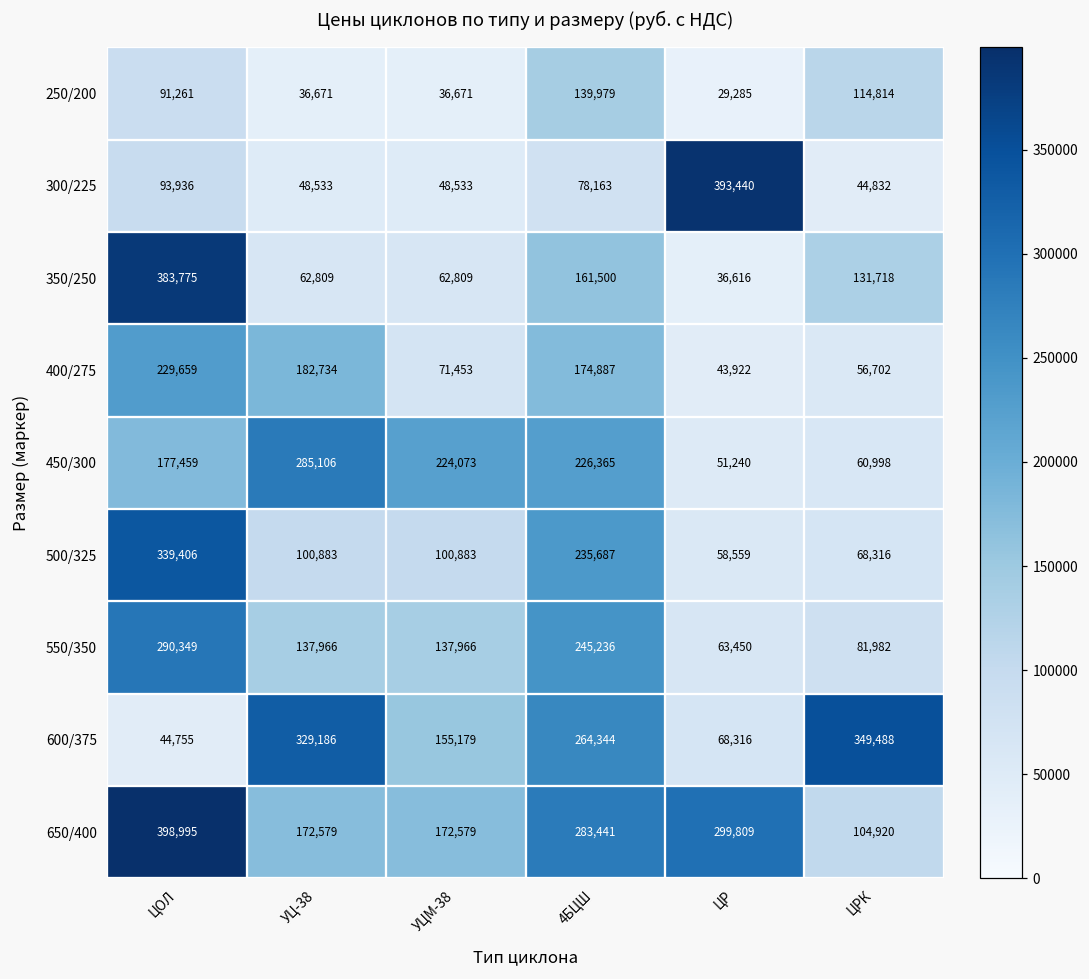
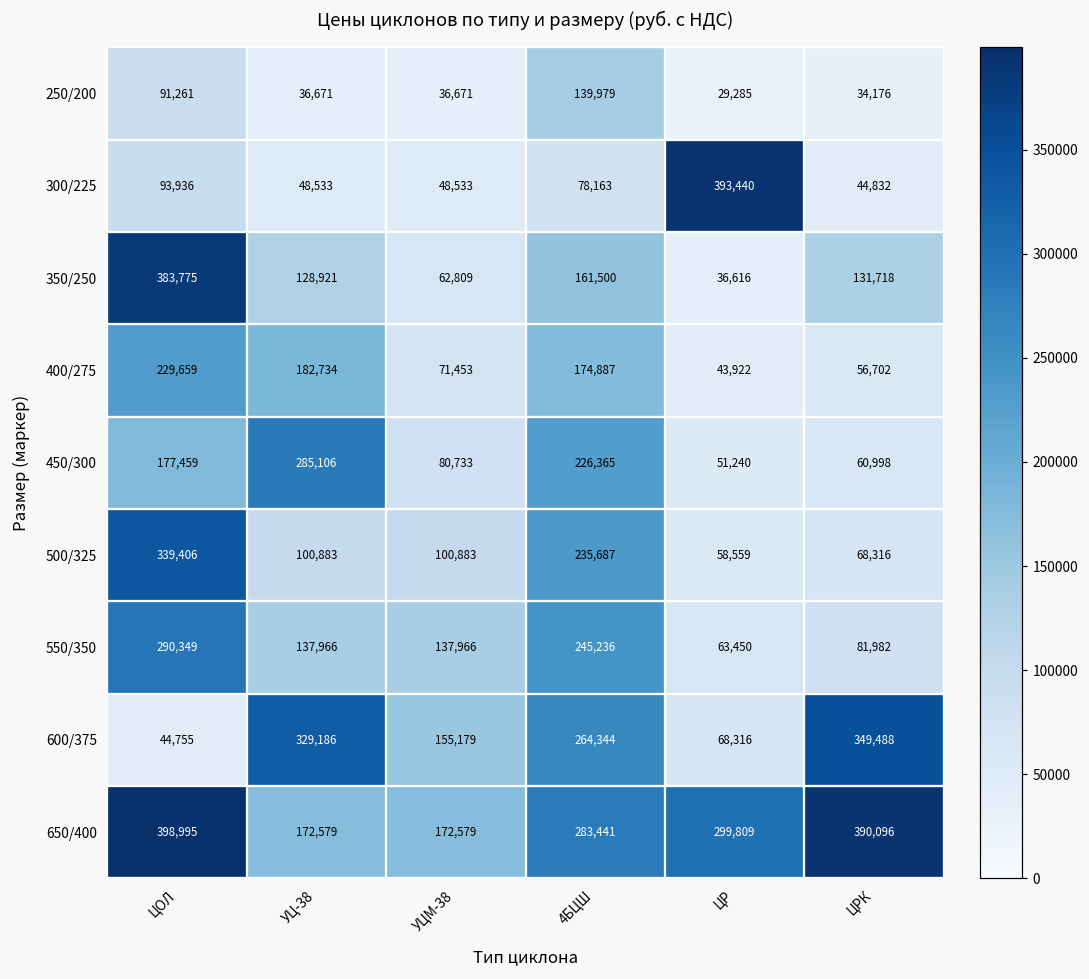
  {
    "250/200": {
      "ЦОЛ": "91,261",
      "УЦ-38": "36,671",
      "УЦМ-38": "36,671",
      "4БЦШ": "139,979",
      "ЦР": "29,285",
-     "ЦРК": "114,814"
+     "ЦРК": "34,176"
    },
    "300/225": {
      "ЦОЛ": "93,936",
      "УЦ-38": "48,533",
      "УЦМ-38": "48,533",
      "4БЦШ": "78,163",
      "ЦР": "393,440",
      "ЦРК": "44,832"
    },
    "350/250": {
      "ЦОЛ": "383,775",
-     "УЦ-38": "62,809",
+     "УЦ-38": "128,921",
      "УЦМ-38": "62,809",
      "4БЦШ": "161,500",
      "ЦР": "36,616",
      "ЦРК": "131,718"
    },
    "400/275": {
      "ЦОЛ": "229,659",
      "УЦ-38": "182,734",
      "УЦМ-38": "71,453",
      "4БЦШ": "174,887",
      "ЦР": "43,922",
      "ЦРК": "56,702"
    },
    "450/300": {
      "ЦОЛ": "177,459",
      "УЦ-38": "285,106",
-     "УЦМ-38": "224,073",
+     "УЦМ-38": "80,733",
      "4БЦШ": "226,365",
      "ЦР": "51,240",
      "ЦРК": "60,998"
    },
    "500/325": {
      "ЦОЛ": "339,406",
      "УЦ-38": "100,883",
      "УЦМ-38": "100,883",
      "4БЦШ": "235,687",
      "ЦР": "58,559",
      "ЦРК": "68,316"
    },
    "550/350": {
      "ЦОЛ": "290,349",
      "УЦ-38": "137,966",
      "УЦМ-38": "137,966",
      "4БЦШ": "245,236",
      "ЦР": "63,450",
      "ЦРК": "81,982"
    },
    "600/375": {
      "ЦОЛ": "44,755",
      "УЦ-38": "329,186",
      "УЦМ-38": "155,179",
      "4БЦШ": "264,344",
      "ЦР": "68,316",
      "ЦРК": "349,488"
    },
    "650/400": {
      "ЦОЛ": "398,995",
      "УЦ-38": "172,579",
      "УЦМ-38": "172,579",
      "4БЦШ": "283,441",
      "ЦР": "299,809",
-     "ЦРК": "104,920"
+     "ЦРК": "390,096"
    }
  }
